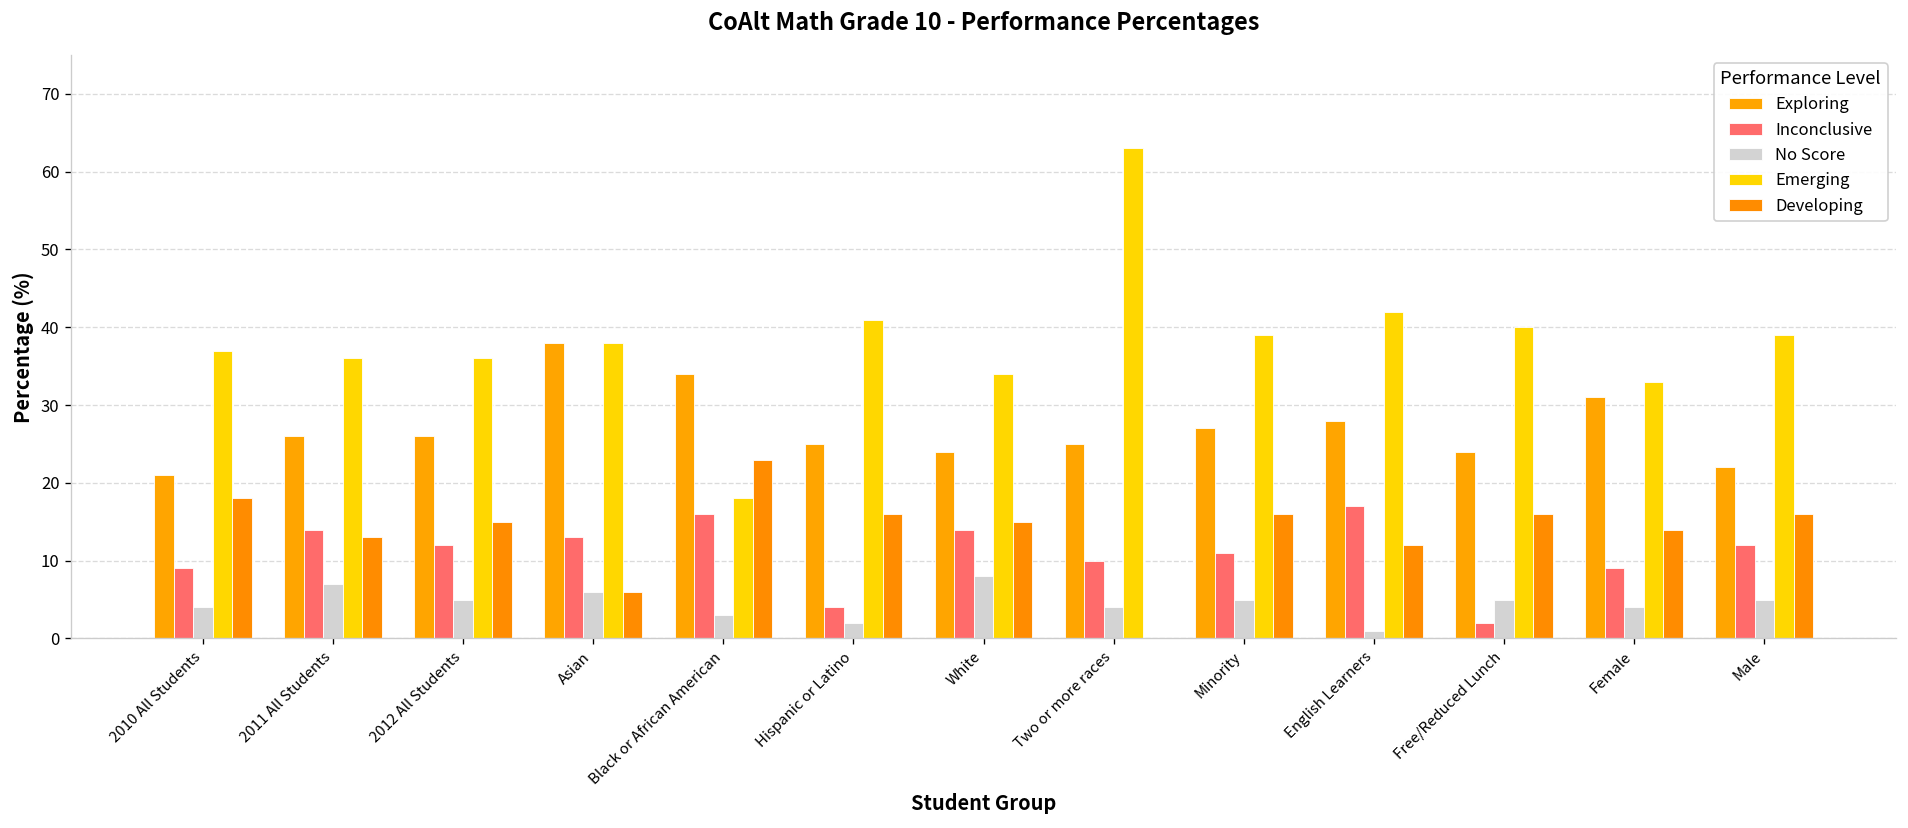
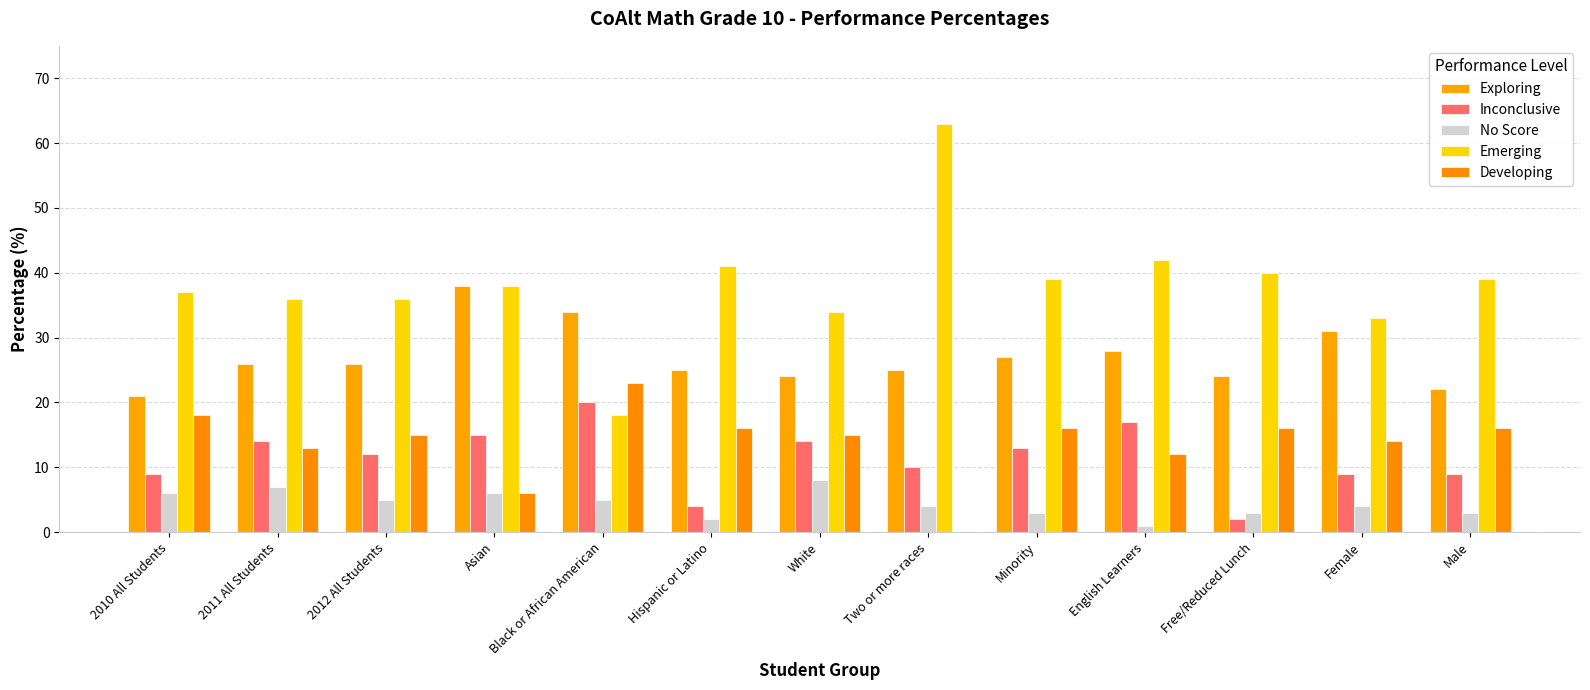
  {
    "Inconclusive": {
      "2010 All Students": 9,
      "2011 All Students": 14,
      "2012 All Students": 12,
-     "Asian": 13,
-     "Black or African American": 16,
+     "Asian": 15,
+     "Black or African American": 20,
      "Hispanic or Latino": 4,
      "White": 14,
      "Two or more races": 10,
-     "Minority": 11,
+     "Minority": 13,
      "English Learners": 17,
      "Free/Reduced Lunch": 2,
      "Female": 9,
-     "Male": 12
+     "Male": 9
    },
    "No Score": {
-     "2010 All Students": 4,
+     "2010 All Students": 6,
      "2011 All Students": 7,
      "2012 All Students": 5,
      "Asian": 6,
-     "Black or African American": 3,
+     "Black or African American": 5,
      "Hispanic or Latino": 2,
      "White": 8,
      "Two or more races": 4,
-     "Minority": 5,
+     "Minority": 3,
      "English Learners": 1,
-     "Free/Reduced Lunch": 5,
+     "Free/Reduced Lunch": 3,
      "Female": 4,
-     "Male": 5
+     "Male": 3
    }
  }
